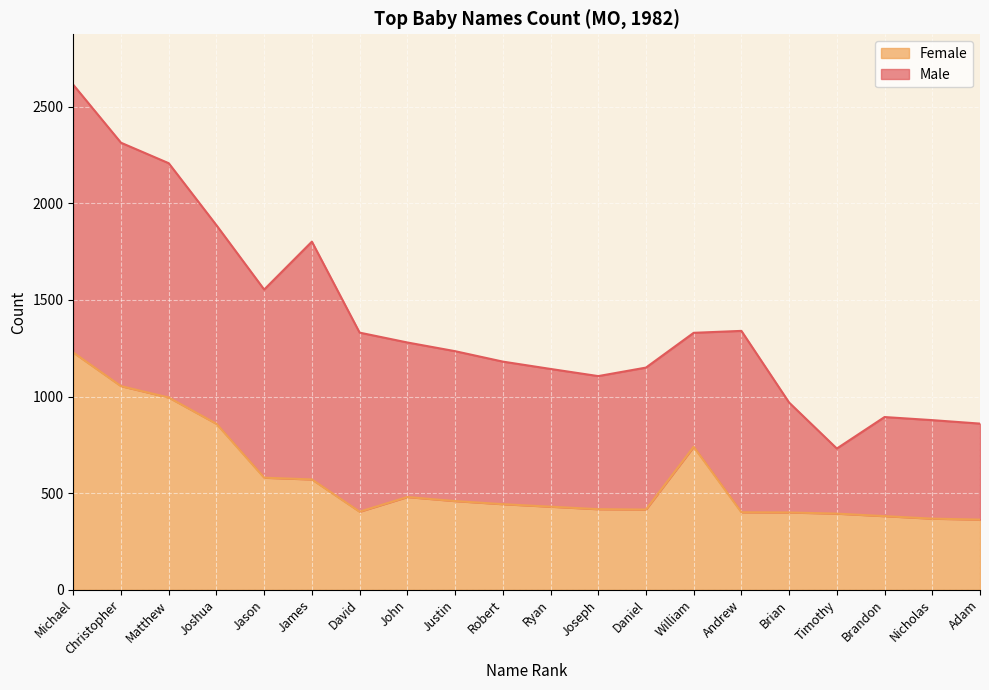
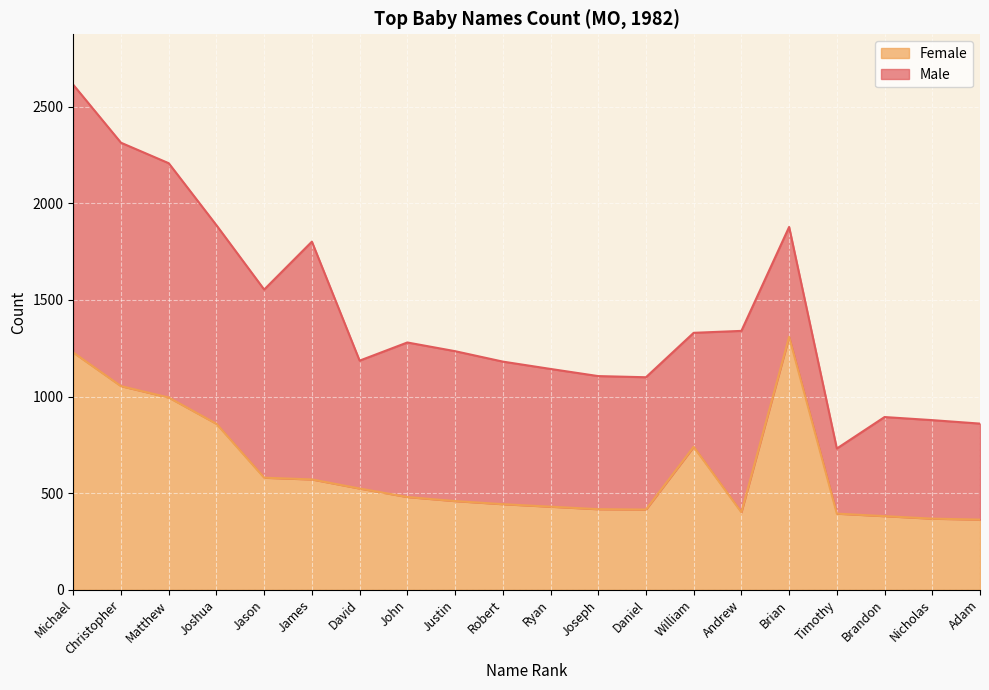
  {
    "Female": {
      "Michael": 1230,
      "Christopher": 1050,
      "Matthew": 1000,
      "Joshua": 860,
      "Jason": 580,
      "James": 570,
-     "David": 400,
+     "David": 520,
      "John": 480,
      "Justin": 460,
      "Robert": 440,
      "Ryan": 430,
      "Joseph": 420,
      "Daniel": 420,
      "William": 740,
      "Andrew": 400,
-     "Brian": 400,
+     "Brian": 1310,
      "Timothy": 390,
      "Brandon": 380,
      "Nicholas": 370,
      "Adam": 360
    },
    "Male": {
      "Michael": 1390,
      "Christopher": 1260,
      "Matthew": 1210,
      "Joshua": 1030,
      "Jason": 970,
      "James": 1230,
-     "David": 930,
+     "David": 660,
      "John": 800,
      "Justin": 780,
      "Robert": 740,
      "Ryan": 710,
      "Joseph": 690,
-     "Daniel": 740,
+     "Daniel": 690,
      "William": 590,
      "Andrew": 940,
      "Brian": 570,
      "Timothy": 340,
      "Brandon": 510,
      "Nicholas": 510,
      "Adam": 500
    }
  }
